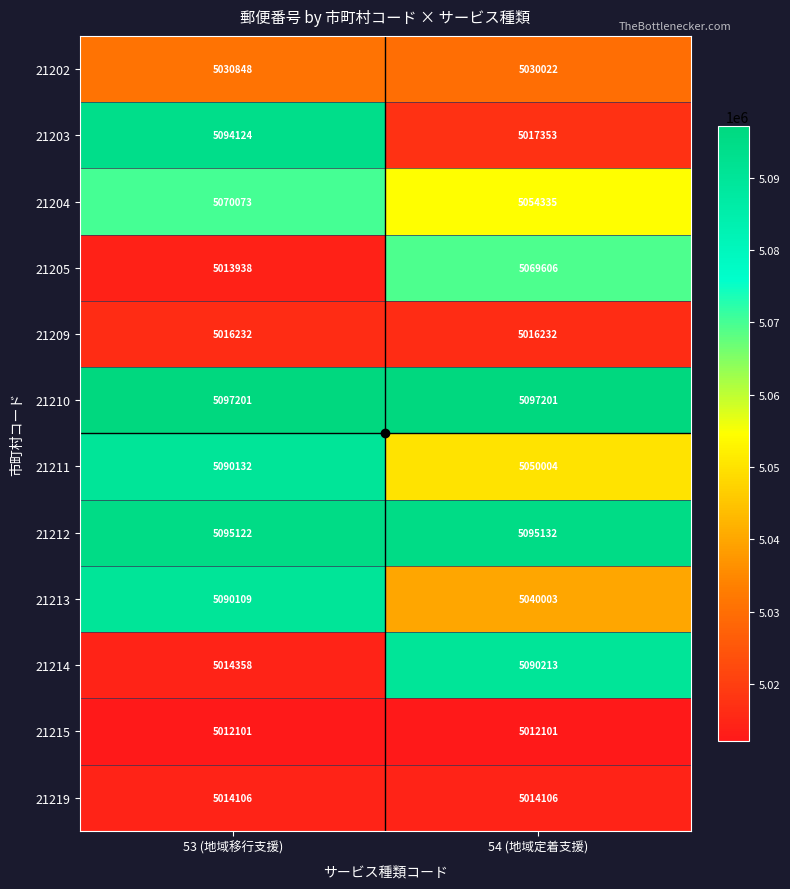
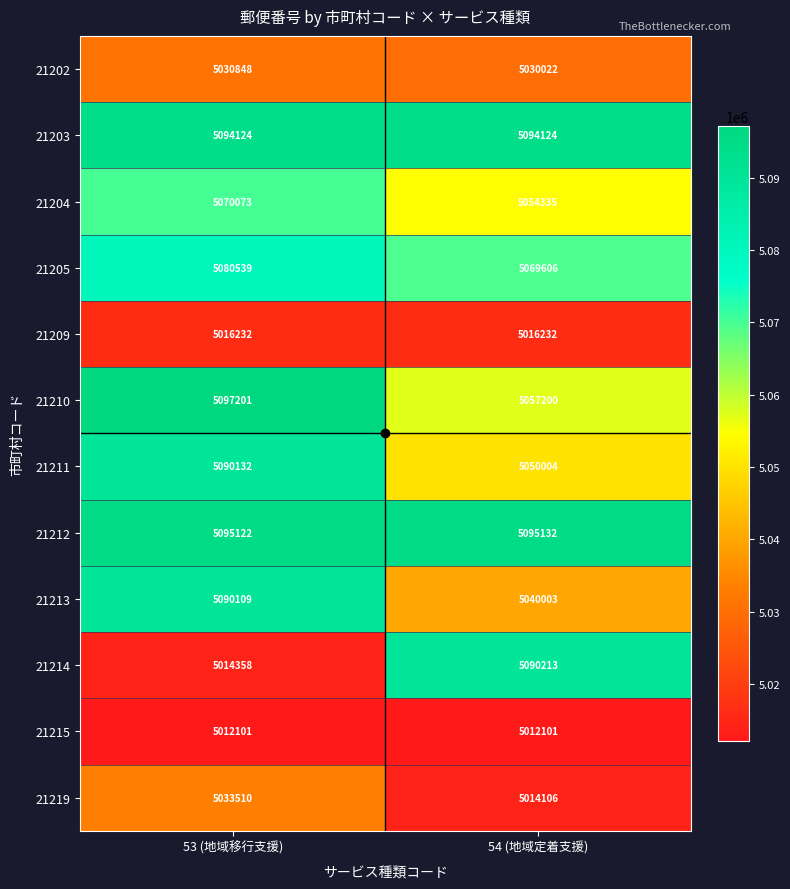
  {
    "21202": {
      "53 (地域移行支援)": 5030848,
      "54 (地域定着支援)": 5030022
    },
    "21203": {
      "53 (地域移行支援)": 5094124,
-     "54 (地域定着支援)": 5017353
+     "54 (地域定着支援)": 5094124
    },
    "21204": {
      "53 (地域移行支援)": 5070073,
      "54 (地域定着支援)": 5054335
    },
    "21205": {
-     "53 (地域移行支援)": 5013938,
+     "53 (地域移行支援)": 5080539,
      "54 (地域定着支援)": 5069606
    },
    "21209": {
      "53 (地域移行支援)": 5016232,
      "54 (地域定着支援)": 5016232
    },
    "21210": {
      "53 (地域移行支援)": 5097201,
-     "54 (地域定着支援)": 5097201
+     "54 (地域定着支援)": 5057200
    },
    "21211": {
      "53 (地域移行支援)": 5090132,
      "54 (地域定着支援)": 5050004
    },
    "21212": {
      "53 (地域移行支援)": 5095122,
      "54 (地域定着支援)": 5095132
    },
    "21213": {
      "53 (地域移行支援)": 5090109,
      "54 (地域定着支援)": 5040003
    },
    "21214": {
      "53 (地域移行支援)": 5014358,
      "54 (地域定着支援)": 5090213
    },
    "21215": {
      "53 (地域移行支援)": 5012101,
      "54 (地域定着支援)": 5012101
    },
    "21219": {
-     "53 (地域移行支援)": 5014106,
+     "53 (地域移行支援)": 5033510,
      "54 (地域定着支援)": 5014106
    }
  }
